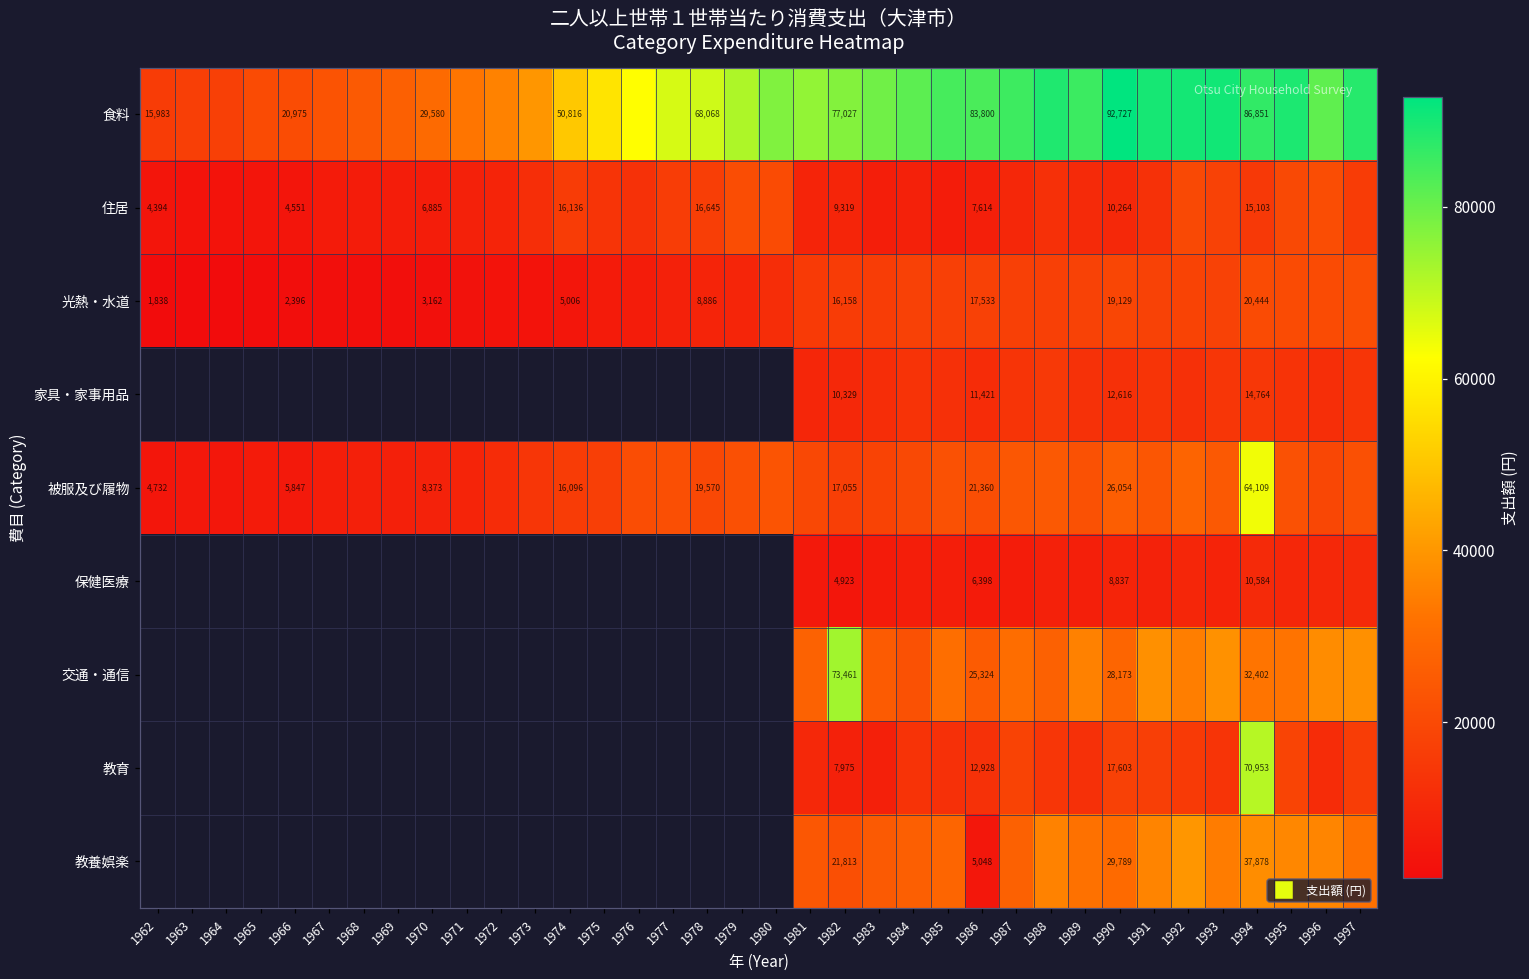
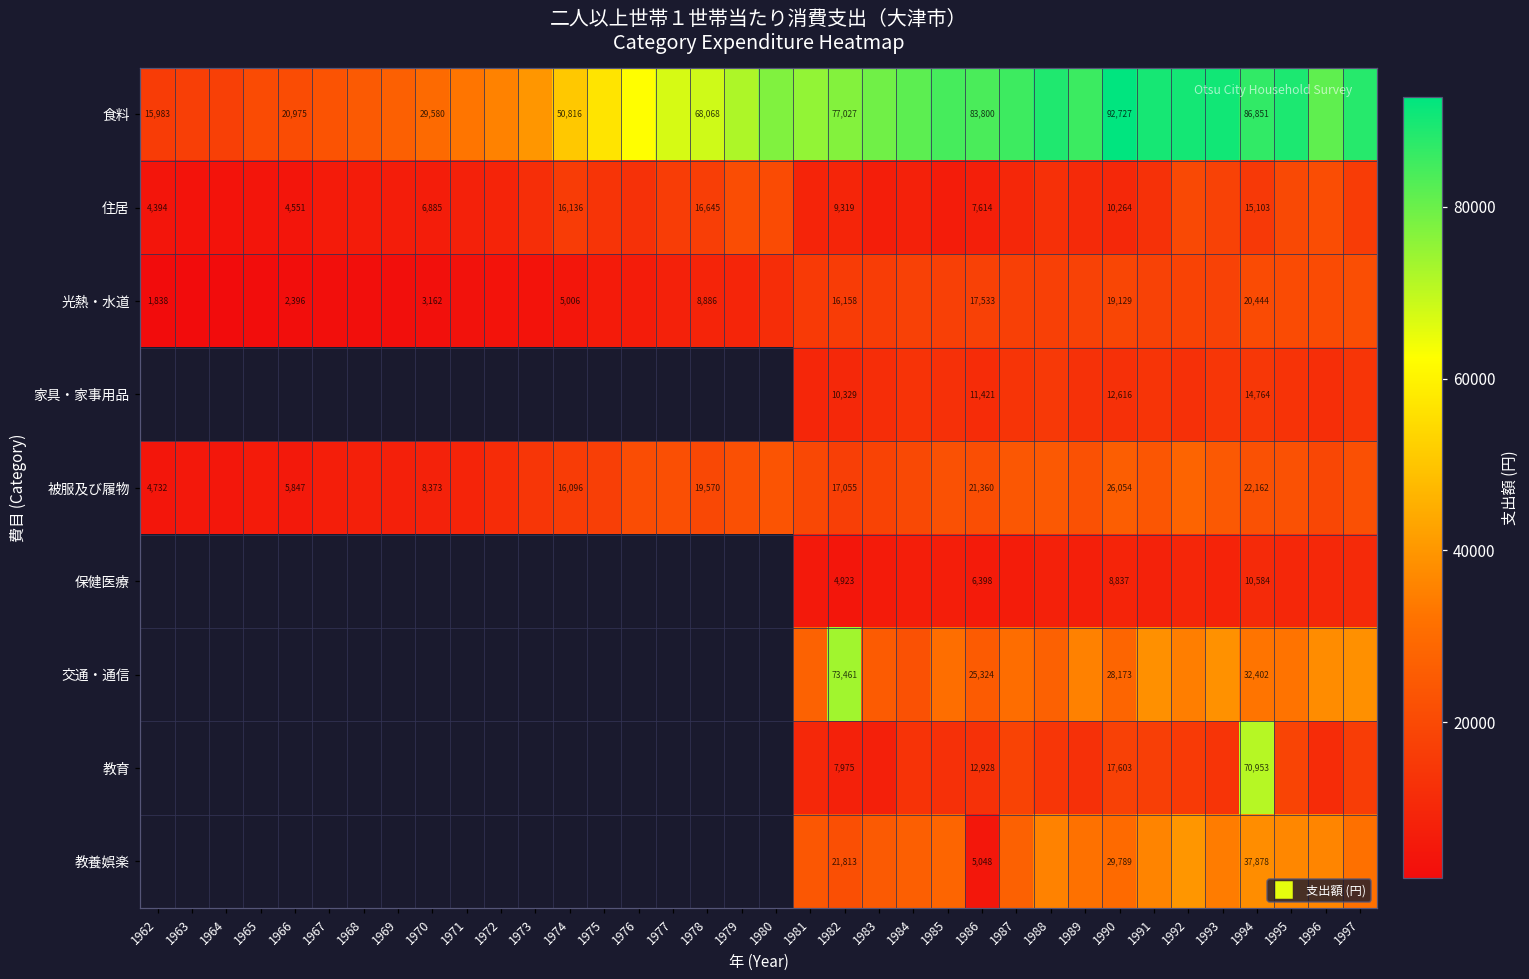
  {
    "食料": {
      "1962": "15,983",
      "1966": "20,975",
      "1970": "29,580",
      "1974": "50,816",
      "1978": "68,068",
      "1982": "77,027",
      "1986": "83,800",
      "1990": "92,727"
    },
    "住居": {
      "1962": "4,394",
      "1966": "4,551",
      "1970": "6,885",
      "1974": "16,136",
      "1978": "16,645",
      "1982": "9,319",
      "1986": "7,614",
      "1990": "10,264",
      "1994": "15,103"
    },
    "光熱・水道": {
      "1962": "1,838",
      "1966": "2,396",
      "1970": "3,162",
      "1974": "5,006",
      "1978": "8,886",
      "1982": "16,158",
      "1986": "17,533",
      "1990": "19,129",
      "1994": "20,444"
    },
    "家具・家事用品": {
      "1982": "10,329",
      "1986": "11,421",
      "1990": "12,616",
      "1994": "14,764"
    },
    "被服及び履物": {
      "1962": "4,732",
      "1966": "5,847",
      "1970": "8,373",
      "1974": "16,096",
      "1978": "19,570",
      "1982": "17,055",
      "1986": "21,360",
      "1990": "26,054",
-     "1994": "64,109"
+     "1994": "22,162"
    },
    "保健医療": {
      "1982": "4,923",
      "1986": "6,398",
      "1990": "8,837",
      "1994": "10,584"
    },
    "交通・通信": {
      "1982": "73,461",
      "1986": "25,324",
      "1990": "28,173",
      "1994": "32,402"
    },
    "教育": {
      "1982": "7,975",
      "1986": "12,928",
      "1990": "17,603",
      "1994": "70,953"
    },
    "教養娯楽": {
      "1982": "21,813",
      "1986": "5,048",
      "1990": "29,789",
      "1994": "37,878"
    }
  }
